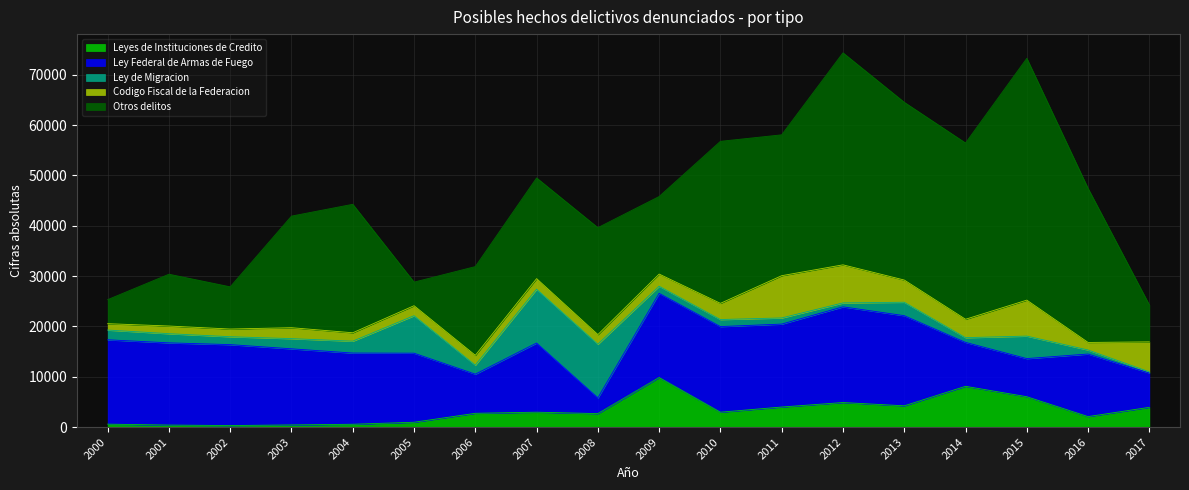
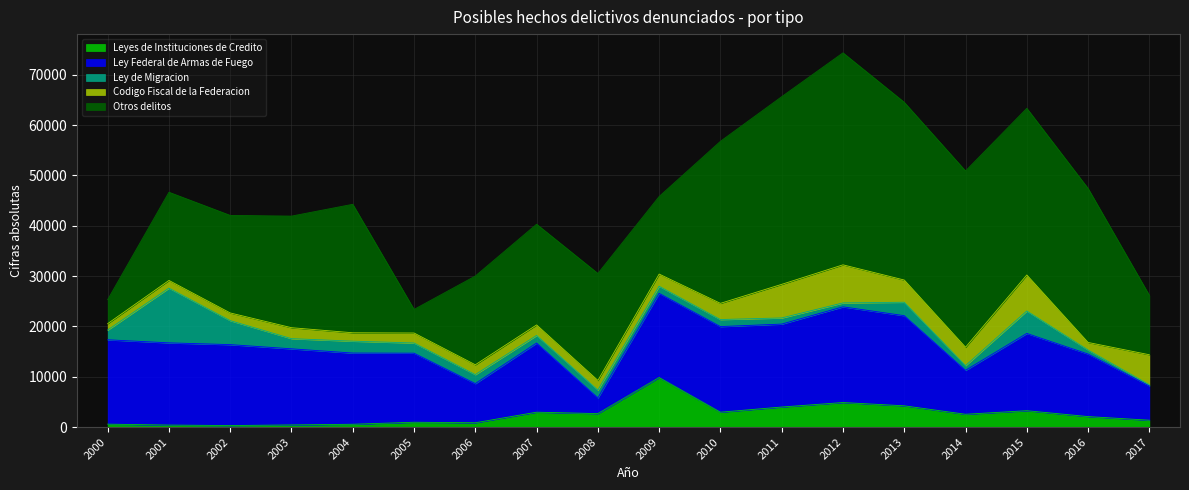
  {
    "Leyes de Instituciones de Credito": {
      "2000": 1000,
      "2001": 0,
      "2002": 0,
      "2003": 0,
      "2004": 1000,
      "2005": 1000,
-     "2006": 3000,
+     "2006": 1000,
      "2007": 3000,
      "2008": 3000,
      "2009": 10000,
      "2010": 3000,
      "2011": 4000,
      "2012": 5000,
      "2013": 4000,
-     "2014": 8000,
-     "2015": 6000,
+     "2014": 3000,
+     "2015": 3000,
      "2016": 2000,
-     "2017": 4000
+     "2017": 1000
    },
    "Ley Federal de Armas de Fuego": {
      "2000": 17000,
      "2001": 16000,
      "2002": 16000,
      "2003": 15000,
      "2004": 14000,
      "2005": 14000,
      "2006": 8000,
      "2007": 14000,
      "2008": 3000,
      "2009": 17000,
      "2010": 17000,
      "2011": 16000,
      "2012": 19000,
      "2013": 18000,
      "2014": 9000,
-     "2015": 8000,
+     "2015": 15000,
      "2016": 12000
    },
    "Ley de Migracion": {
      "2000": 2000,
-     "2001": 2000,
-     "2002": 2000,
+     "2001": 11000,
+     "2002": 5000,
      "2003": 2000,
      "2004": 2000,
-     "2005": 7000,
+     "2005": 2000,
      "2006": 2000,
-     "2007": 11000,
-     "2008": 11000,
+     "2007": 2000,
+     "2008": 2000,
      "2009": 1000,
      "2010": 1000,
      "2011": 1000,
      "2012": 1000,
      "2013": 3000,
      "2014": 1000,
      "2015": 4000,
      "2016": 1000
    },
    "Codigo Fiscal de la Federacion": {
      "2000": 1000,
      "2001": 2000,
      "2002": 2000,
      "2003": 2000,
      "2004": 2000,
      "2005": 2000,
      "2006": 2000,
      "2007": 2000,
      "2008": 2000,
      "2009": 2000,
      "2010": 3000,
-     "2011": 8000,
+     "2011": 7000,
      "2012": 8000,
      "2013": 4000,
      "2014": 4000,
      "2015": 7000,
      "2016": 2000,
      "2017": 6000
    },
    "Otros delitos": {
      "2000": 5000,
-     "2001": 10000,
-     "2002": 8000,
+     "2001": 18000,
+     "2002": 19000,
      "2003": 22000,
      "2004": 26000,
      "2005": 5000,
      "2006": 18000,
      "2007": 20000,
      "2008": 21000,
      "2009": 15000,
      "2010": 32000,
-     "2011": 28000,
+     "2011": 37000,
      "2012": 42000,
      "2013": 35000,
      "2014": 35000,
-     "2015": 48000,
+     "2015": 33000,
      "2016": 31000,
-     "2017": 7000
+     "2017": 12000
    }
  }
